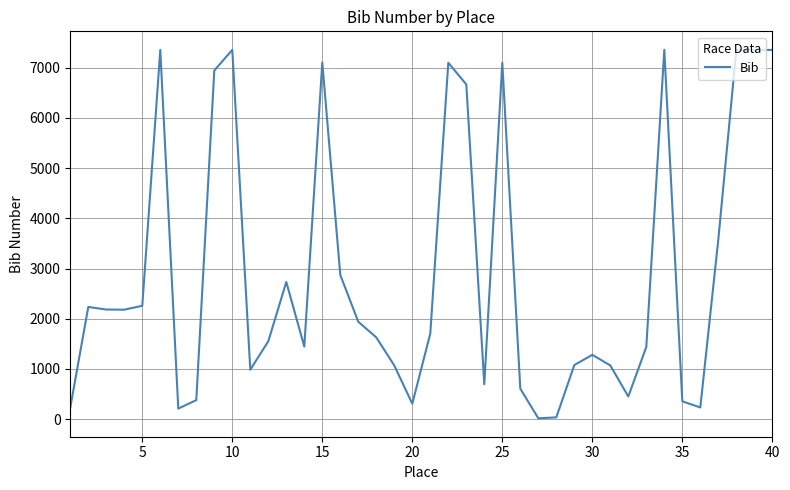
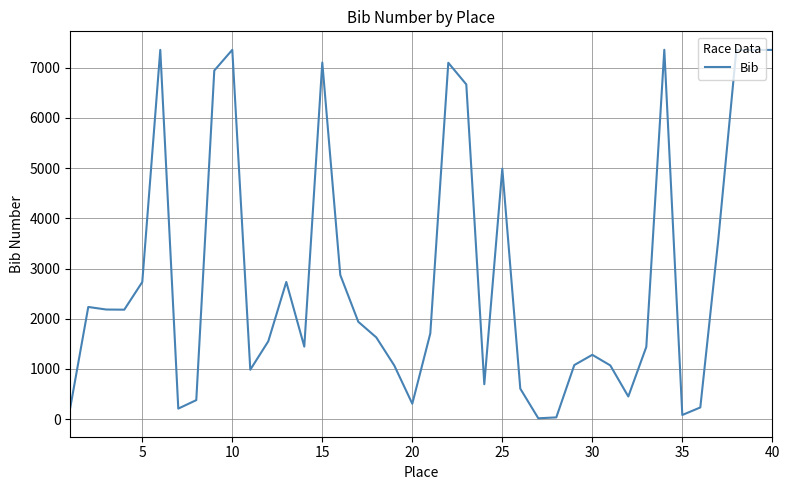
  {
-   "5": 2300,
+   "5": 2700,
    "10": 7400,
    "15": 7100,
    "20": 300,
-   "25": 7100,
+   "25": 5000,
    "30": 1300,
-   "35": 400,
+   "35": 100,
    "40": 7400
  }
